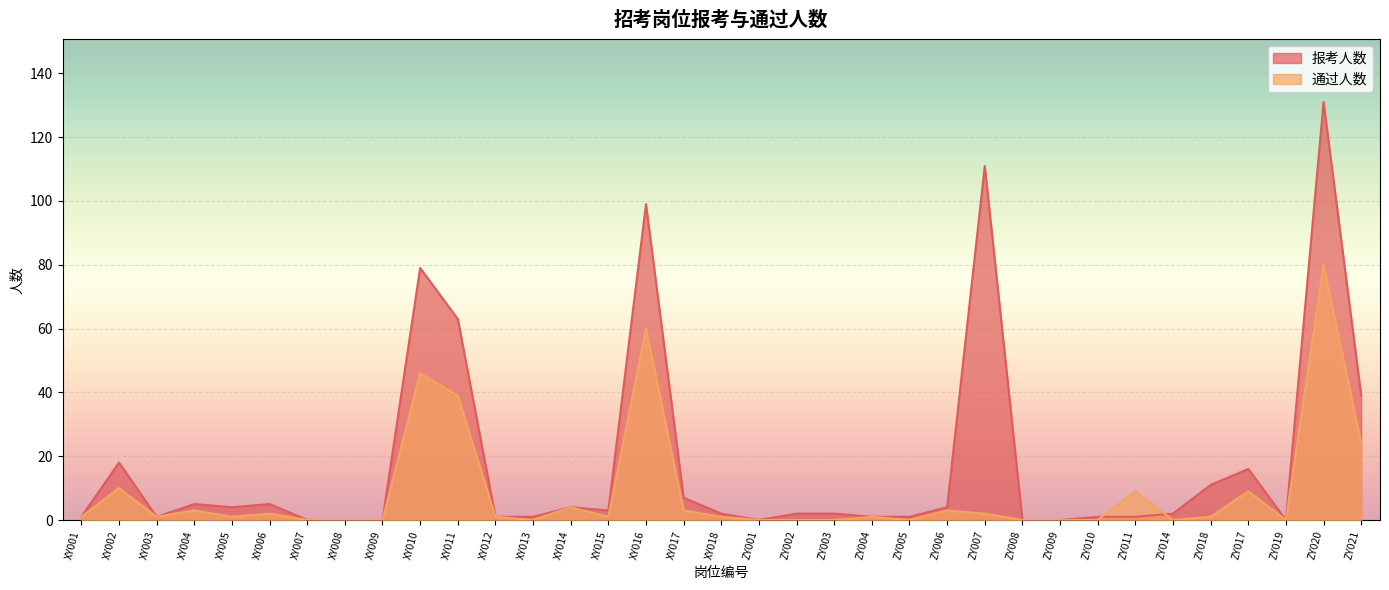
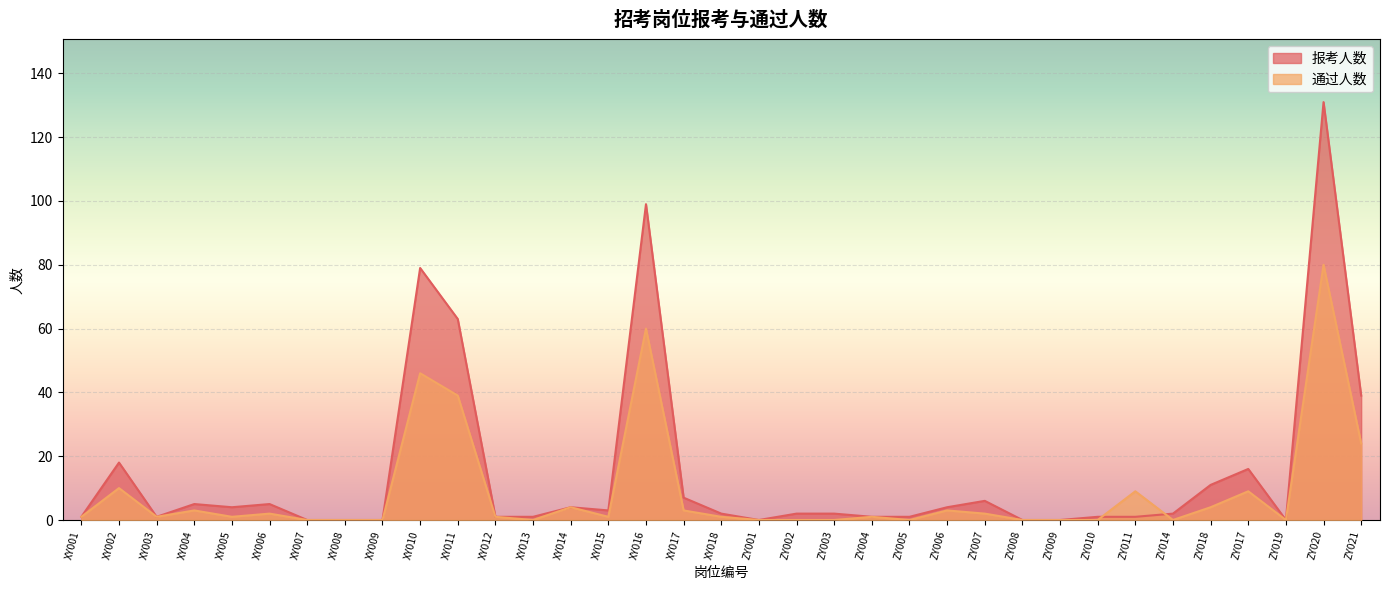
  {
    "报考人数": {
      "XY002": 18,
      "XY004": 5,
      "XY005": 4,
      "XY006": 5,
      "XY010": 79,
      "XY011": 63,
      "XY013": 1,
      "XY015": 3,
      "XY016": 99,
      "XY017": 7,
      "XY018": 2,
      "ZY002": 2,
      "ZY003": 2,
      "ZY005": 1,
      "ZY006": 4,
-     "ZY007": 111,
+     "ZY007": 6,
      "ZY010": 1,
      "ZY011": 1,
      "ZY014": 2,
      "ZY018": 11,
      "ZY017": 16,
      "ZY020": 131,
      "ZY021": 39
    },
    "通过人数": {
      "XY002": 10,
      "XY004": 3,
      "XY005": 1,
      "XY006": 2,
      "XY010": 46,
      "XY011": 39,
      "XY013": 0,
      "XY015": 1,
      "XY016": 60,
      "XY017": 3,
      "XY018": 1,
      "ZY002": 0,
      "ZY003": 0,
      "ZY005": 0,
      "ZY006": 3,
      "ZY007": 2,
      "ZY010": 0,
      "ZY011": 9,
      "ZY014": 0,
-     "ZY018": 1,
+     "ZY018": 4,
      "ZY017": 9,
      "ZY020": 80,
      "ZY021": 24
    }
  }
